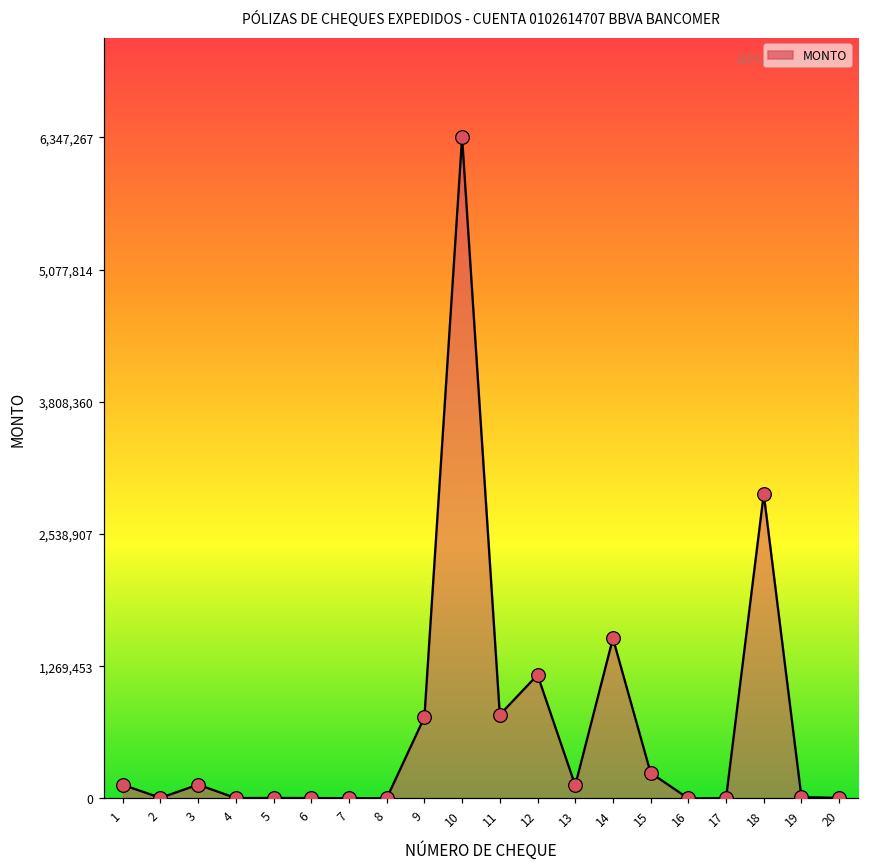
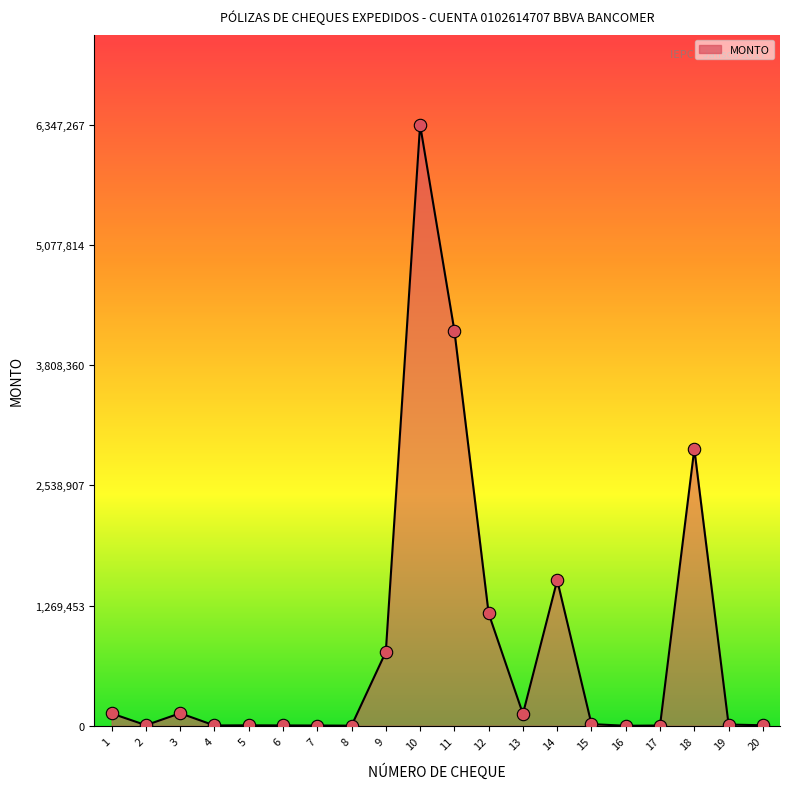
  {
    "1": "100,000",
    "2": "0",
    "3": "100,000",
    "4": "0",
    "5": "0",
    "6": "0",
    "7": "0",
    "8": "0",
    "9": "800,000",
    "10": "6,300,000",
-   "11": "800,000",
+   "11": "4,200,000",
    "12": "1,200,000",
    "13": "100,000",
    "14": "1,500,000",
-   "15": "200,000",
+   "15": "0",
    "16": "0",
    "17": "0",
    "18": "2,900,000",
    "19": "0",
    "20": "0"
  }
